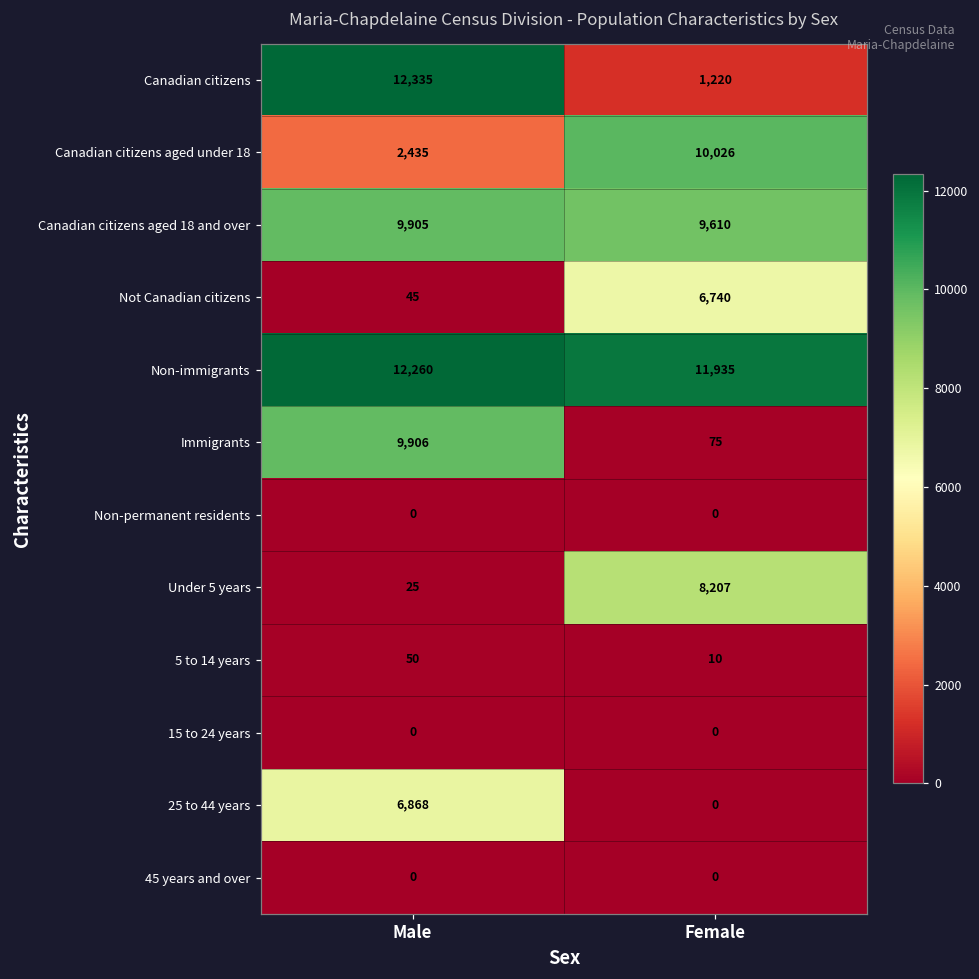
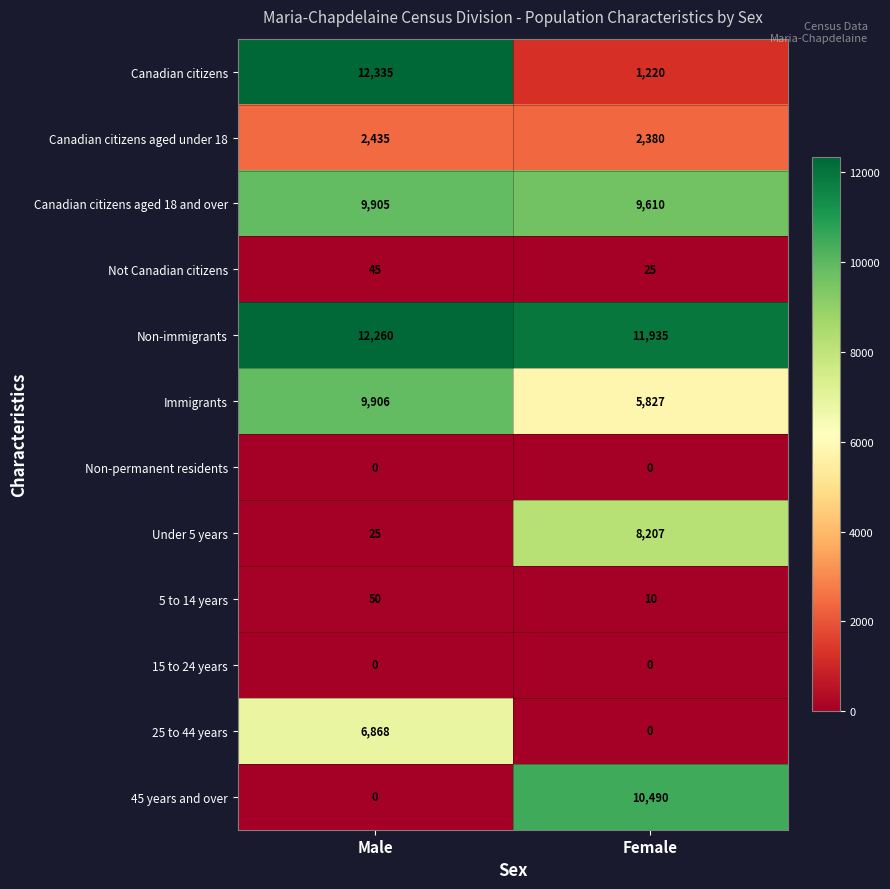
  {
    "Canadian citizens": {
      "Male": "12,335",
      "Female": "1,220"
    },
    "Canadian citizens aged under 18": {
      "Male": "2,435",
-     "Female": "10,026"
+     "Female": "2,380"
    },
    "Canadian citizens aged 18 and over": {
      "Male": "9,905",
      "Female": "9,610"
    },
    "Not Canadian citizens": {
      "Male": "45",
-     "Female": "6,740"
+     "Female": "25"
    },
    "Non-immigrants": {
      "Male": "12,260",
      "Female": "11,935"
    },
    "Immigrants": {
      "Male": "9,906",
-     "Female": "75"
+     "Female": "5,827"
    },
    "Non-permanent residents": {
      "Male": "0",
      "Female": "0"
    },
    "Under 5 years": {
      "Male": "25",
      "Female": "8,207"
    },
    "5 to 14 years": {
      "Male": "50",
      "Female": "10"
    },
    "15 to 24 years": {
      "Male": "0",
      "Female": "0"
    },
    "25 to 44 years": {
      "Male": "6,868",
      "Female": "0"
    },
    "45 years and over": {
      "Male": "0",
-     "Female": "0"
+     "Female": "10,490"
    }
  }
